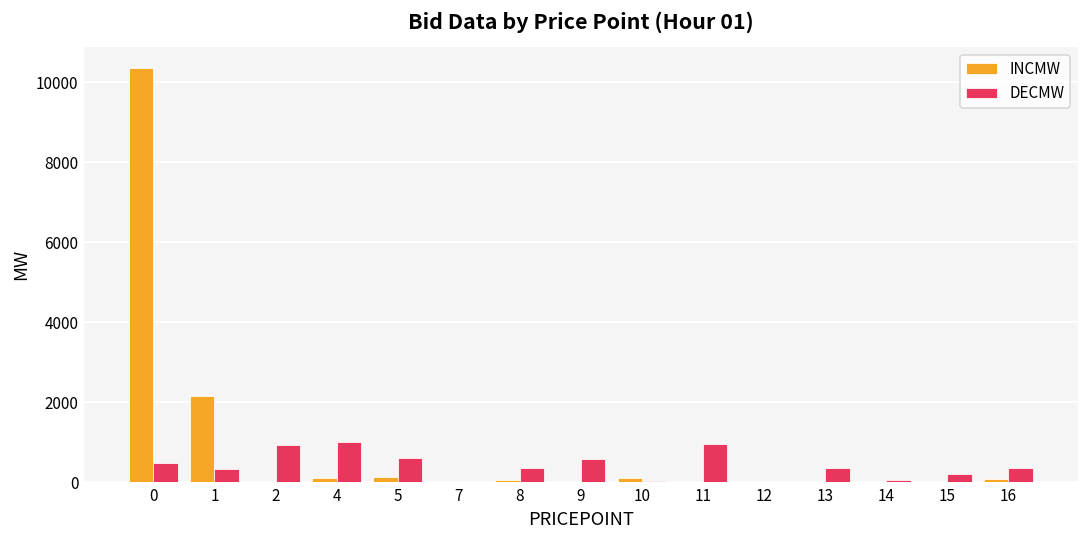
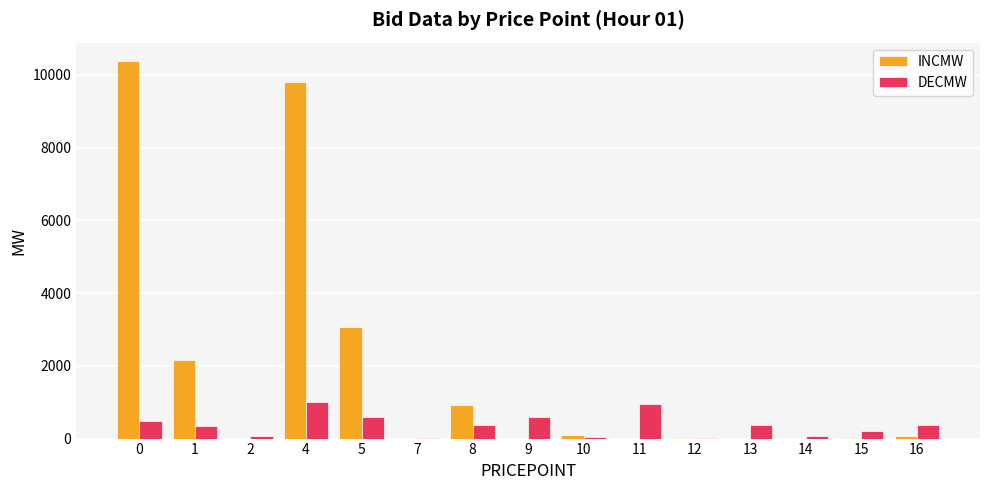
  {
    "INCMW": {
      "0": 10400,
      "1": 2200,
      "2": 0,
-     "4": 100,
-     "5": 100,
+     "4": 9800,
+     "5": 3100,
      "7": 0,
-     "8": 100,
+     "8": 900,
      "9": 0,
      "10": 100,
      "11": 0,
      "13": 0,
      "14": 0,
      "16": 100
    },
    "DECMW": {
      "0": 500,
      "1": 300,
-     "2": 900,
+     "2": 100,
      "4": 1000,
      "5": 600,
      "8": 400,
      "9": 600,
      "11": 1000,
      "13": 400,
      "15": 200,
      "16": 400
    }
  }
